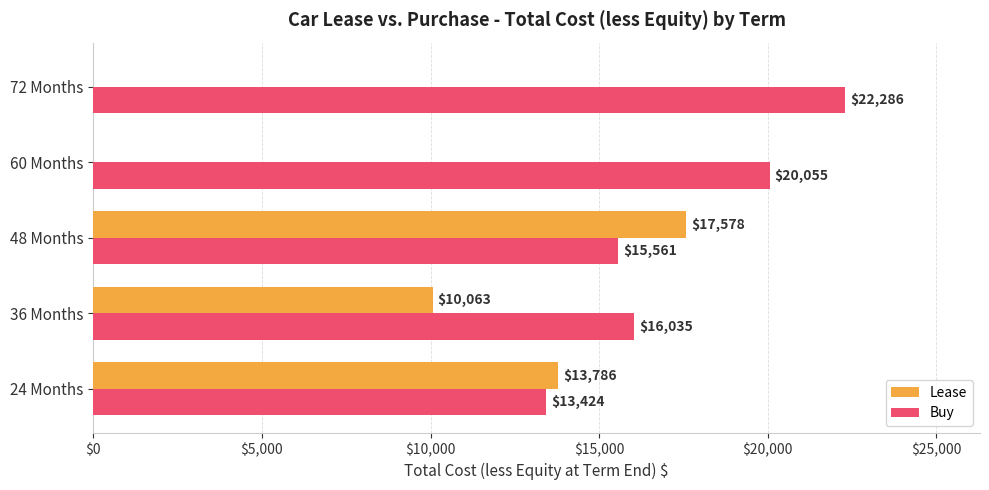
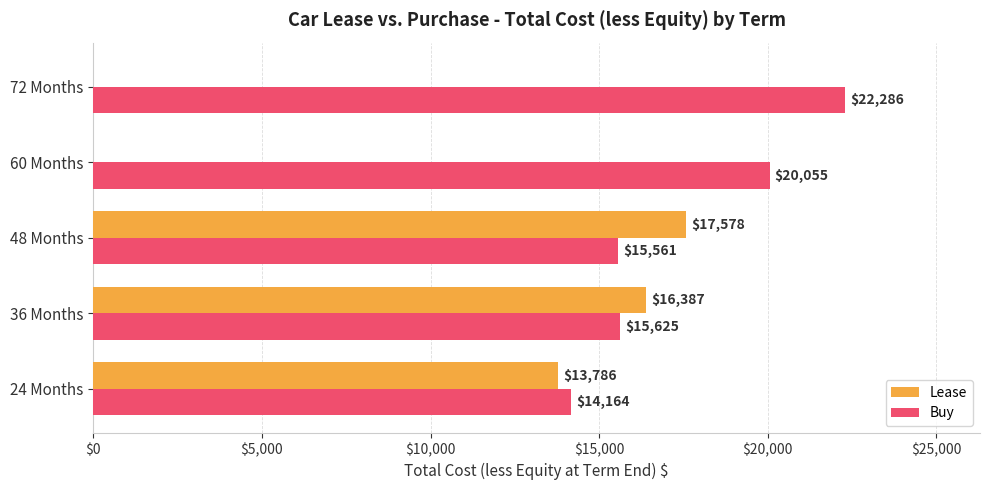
  {
    "Lease": {
      "48 Months": "$17,578",
-     "36 Months": "$10,063",
+     "36 Months": "$16,387",
      "24 Months": "$13,786"
    },
    "Buy": {
      "72 Months": "$22,286",
      "60 Months": "$20,055",
      "48 Months": "$15,561",
-     "36 Months": "$16,035",
-     "24 Months": "$13,424"
+     "36 Months": "$15,625",
+     "24 Months": "$14,164"
    }
  }
